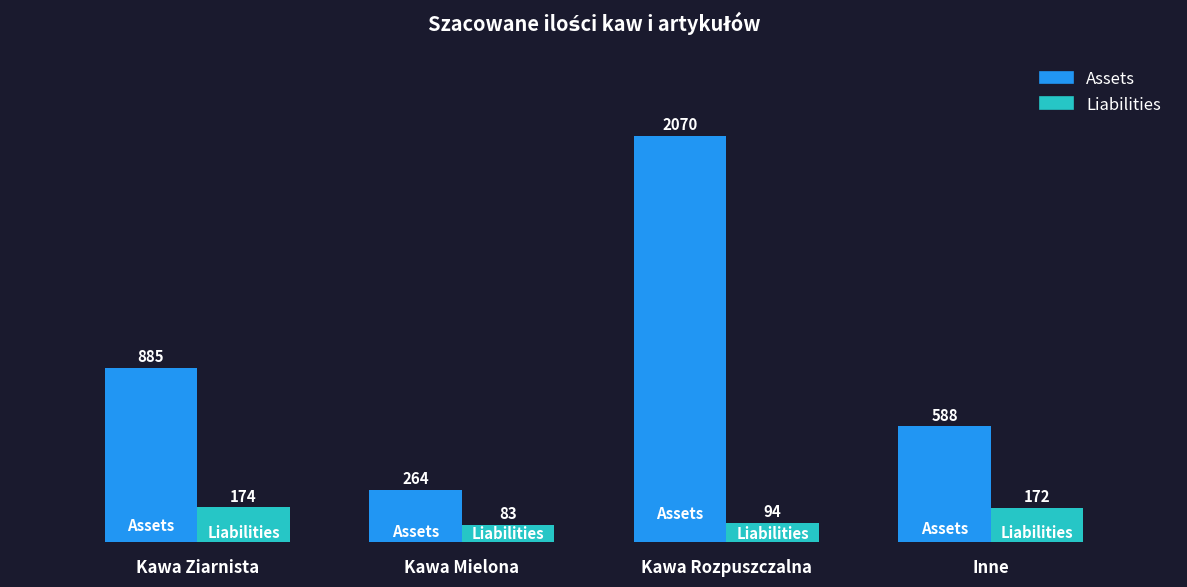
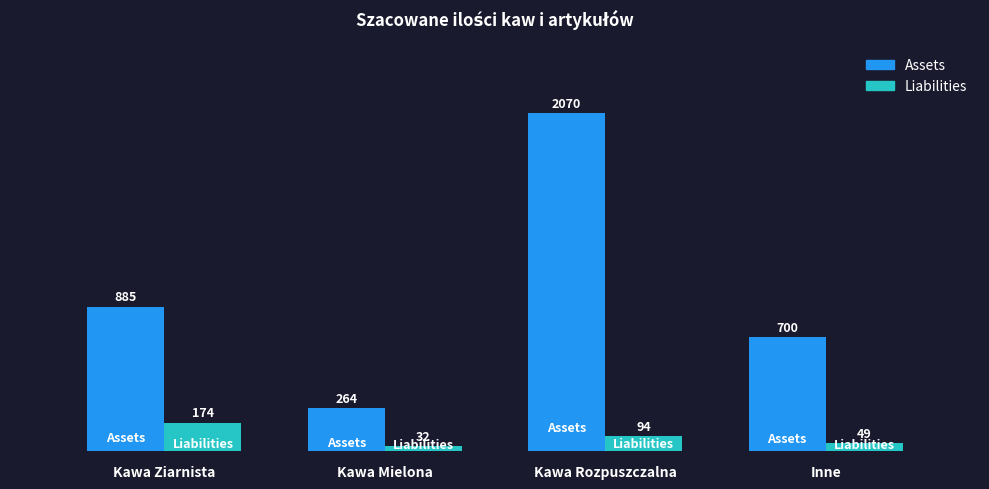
  {
    "Assets": {
      "Kawa Ziarnista": 885,
      "Kawa Mielona": 264,
      "Kawa Rozpuszczalna": 2070,
-     "Inne": 588
+     "Inne": 700
    },
    "Liabilities": {
      "Kawa Ziarnista": 174,
-     "Kawa Mielona": 83,
+     "Kawa Mielona": 32,
      "Kawa Rozpuszczalna": 94,
-     "Inne": 172
+     "Inne": 49
    }
  }
